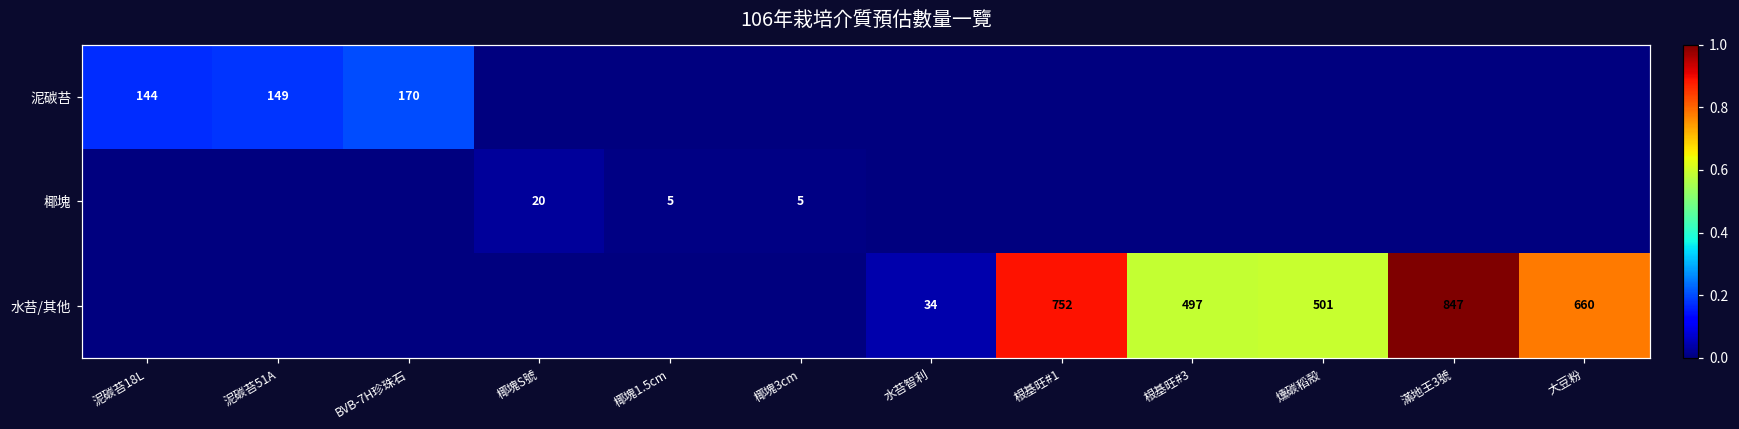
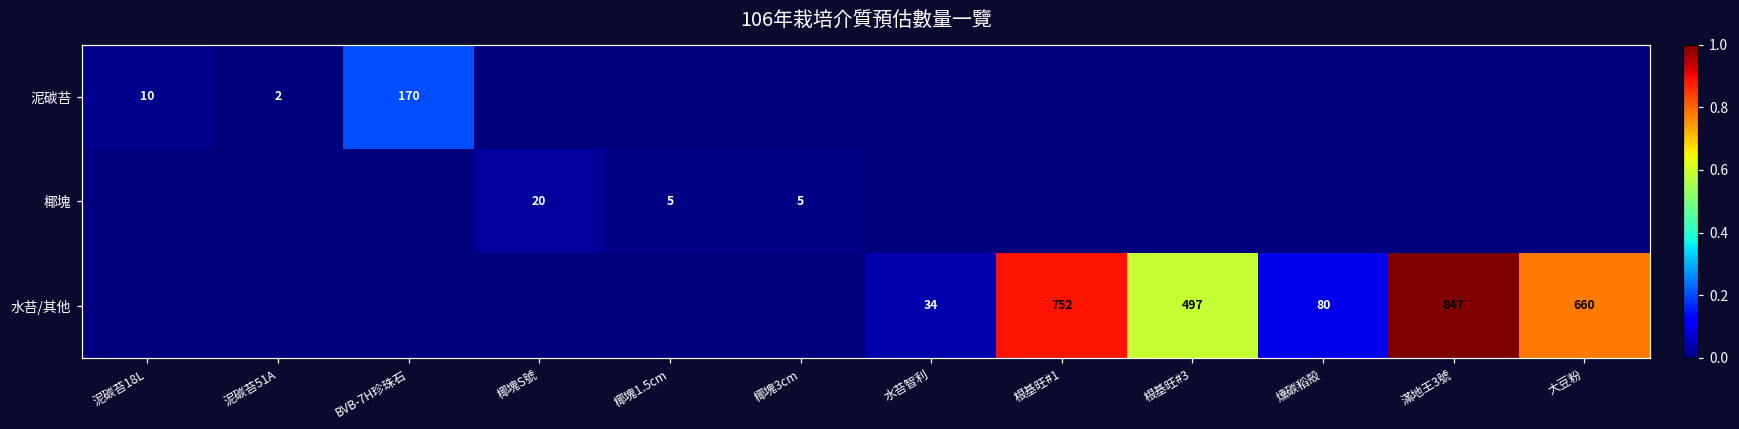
  {
    "泥碳苔": {
-     "泥碳苔18L": 144,
-     "泥碳苔51A": 149,
+     "泥碳苔18L": 10,
+     "泥碳苔51A": 2,
      "BVB-7H珍珠石": 170
    },
    "椰塊": {
      "椰塊S號": 20,
      "椰塊1.5cm": 5,
      "椰塊3cm": 5
    },
    "水苔/其他": {
      "水苔智利": 34,
      "根基旺#1": 752,
      "根基旺#3": 497,
-     "燻碳稻殼": 501,
+     "燻碳稻殼": 80,
      "滿地王3號": 847,
      "大豆粉": 660
    }
  }
